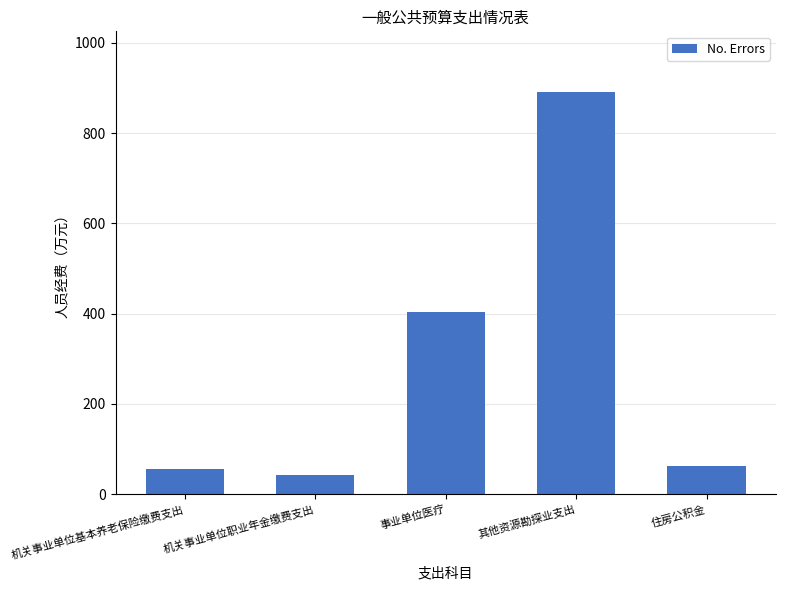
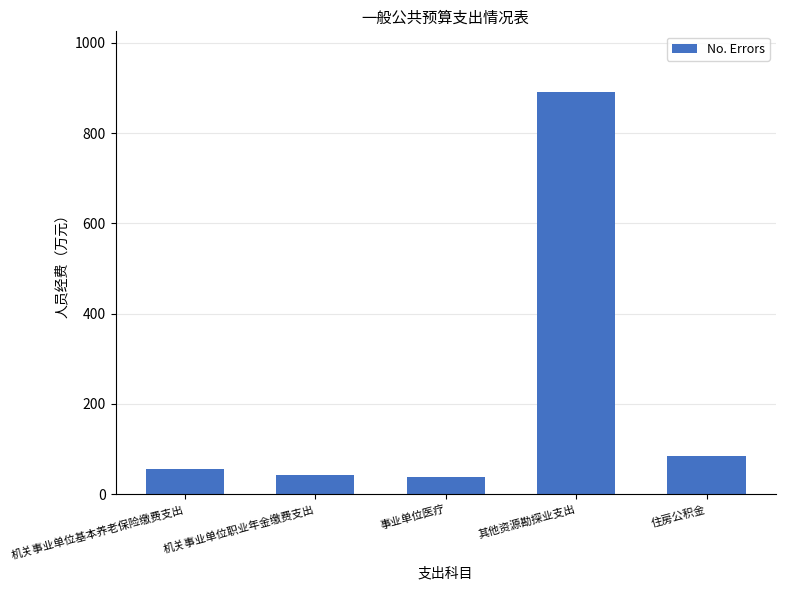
  {
    "机关事业单位基本养老保险缴费支出": 60,
    "机关事业单位职业年金缴费支出": 40,
-   "事业单位医疗": 400,
+   "事业单位医疗": 40,
    "其他资源勘探业支出": 890,
-   "住房公积金": 60
+   "住房公积金": 90
  }
